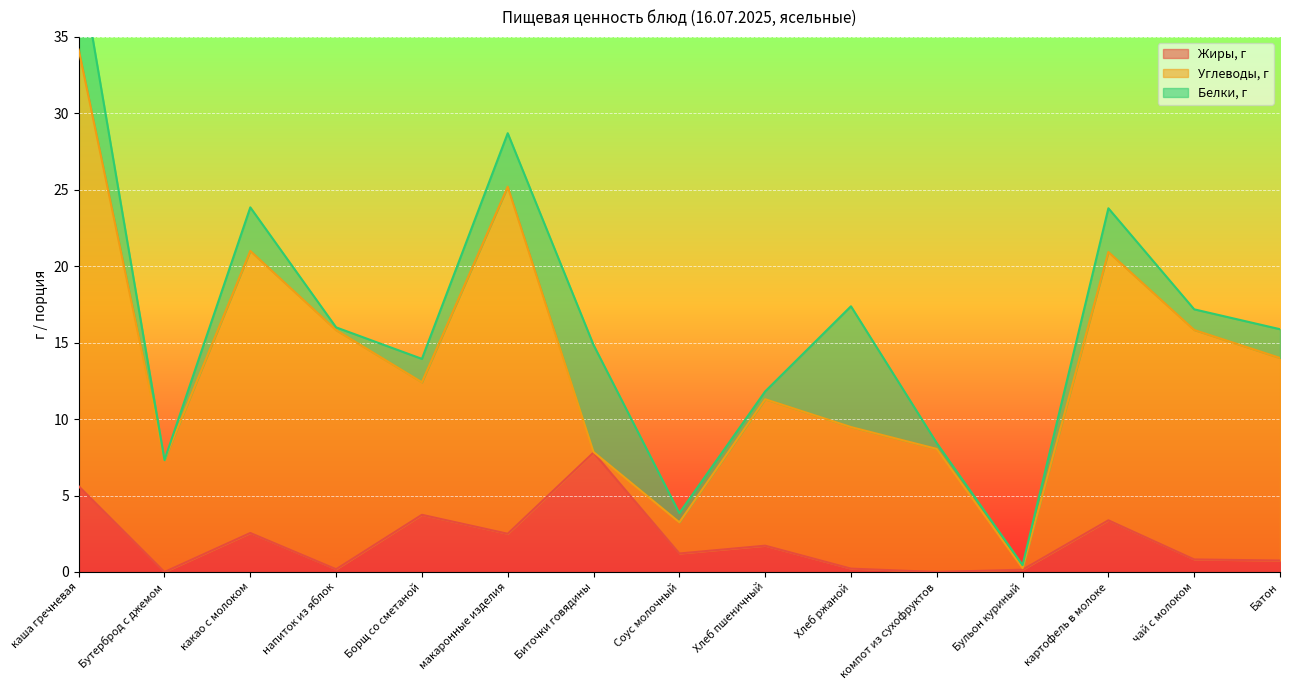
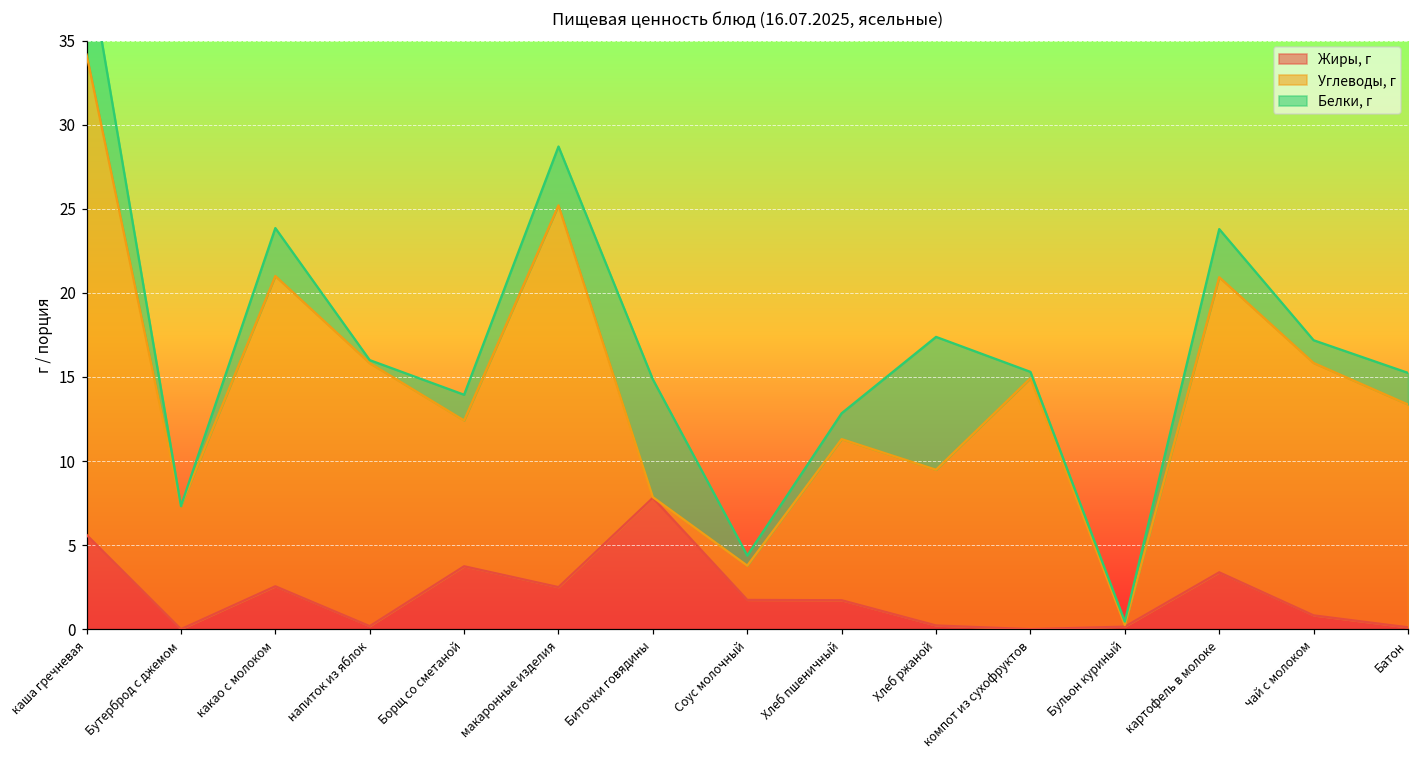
  {
    "Жиры, г": {
      "каша гречневая": 5.6,
      "Бутерброд с джемом": 0.0,
      "какао с молоком": 2.6,
      "напиток из яблок": 0.2,
      "Борщ со сметаной": 3.7,
      "макаронные изделия": 2.5,
-     "Соус молочный": 1.2,
+     "Соус молочный": 1.7,
      "Хлеб пшеничный": 1.7,
      "Хлеб ржаной": 0.2,
      "компот из сухофруктов": 0.0,
      "картофель в молоке": 3.4,
      "чай с молоком": 0.8,
-     "Батон": 0.8
+     "Батон": 0.1
    },
    "Углеводы, г": {
      "каша гречневая": 28.6,
      "какао с молоком": 18.5,
      "напиток из яблок": 15.6,
      "Борщ со сметаной": 8.7,
      "макаронные изделия": 22.7,
      "Соус молочный": 2.0,
      "Хлеб пшеничный": 9.6,
      "Хлеб ржаной": 9.3,
-     "компот из сухофруктов": 8.1,
+     "компот из сухофруктов": 14.9,
      "картофель в молоке": 17.6,
      "чай с молоком": 15.0,
      "Батон": 13.3
    },
    "Белки, г": {
      "какао с молоком": 2.9,
      "напиток из яблок": 0.2,
      "Борщ со сметаной": 1.5,
      "макаронные изделия": 3.5,
      "Биточки говядины": 7.0,
      "Соус молочный": 0.6,
-     "Хлеб пшеничный": 0.5,
+     "Хлеб пшеничный": 1.5,
      "Хлеб ржаной": 7.9,
      "компот из сухофруктов": 0.4,
      "Бульон куриный": 0.2,
      "картофель в молоке": 2.9,
      "чай с молоком": 1.3,
      "Батон": 1.9
    }
  }
